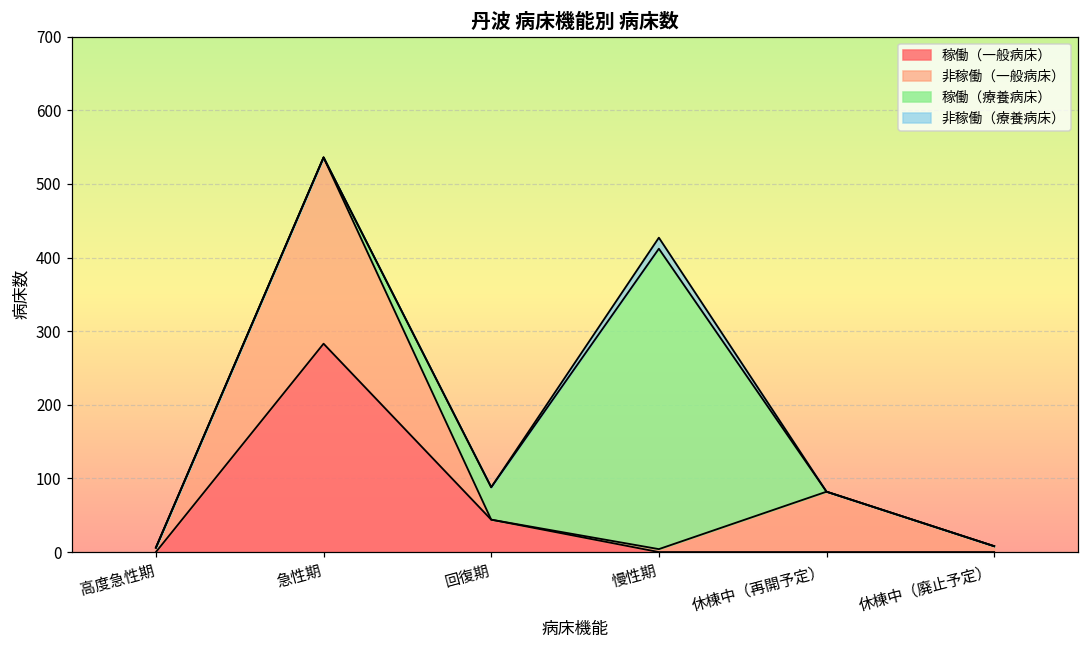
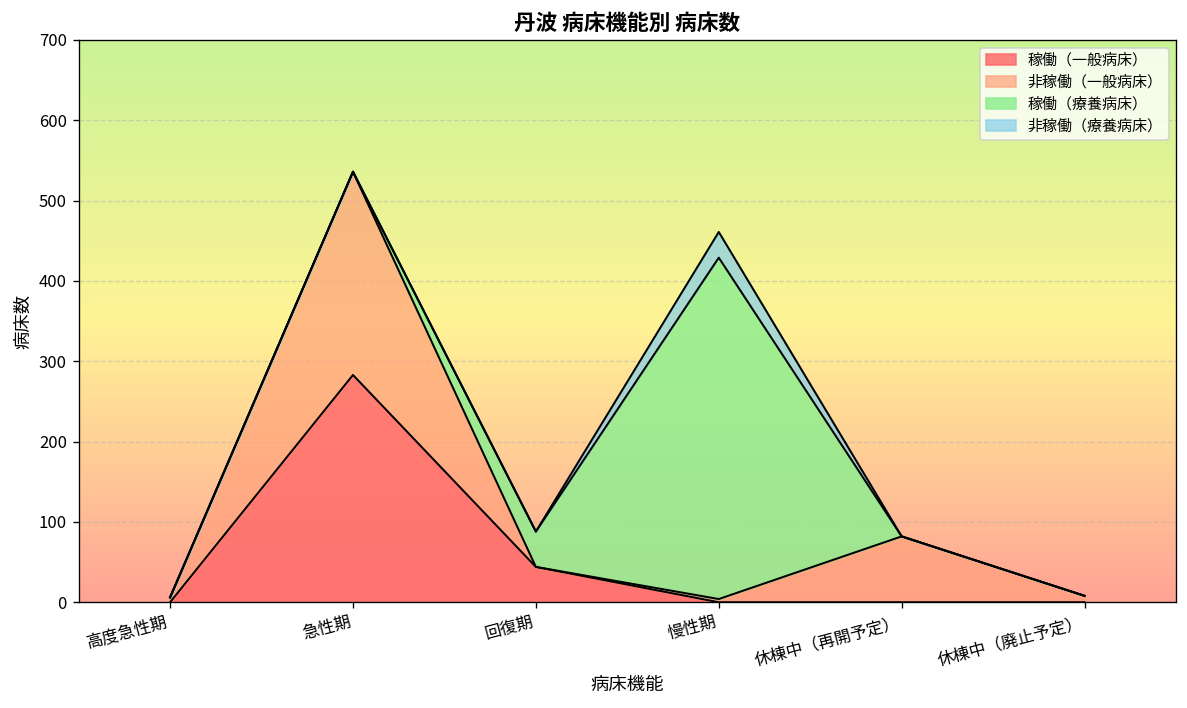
  {
    "稼働（療養病床）": {
-     "慢性期": 410
+     "慢性期": 430
    },
    "非稼働（療養病床）": {
-     "慢性期": 20
+     "慢性期": 30
    }
  }
